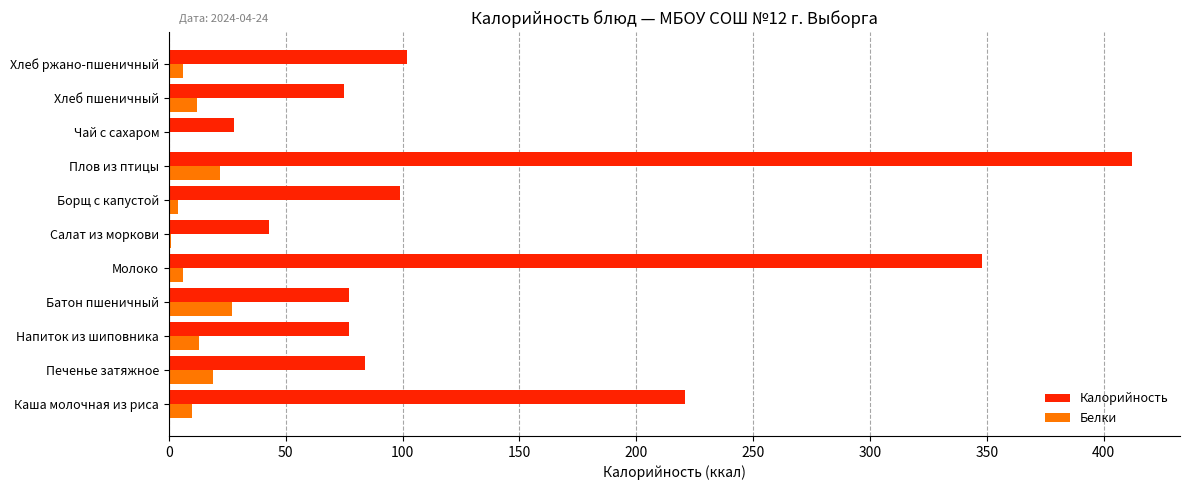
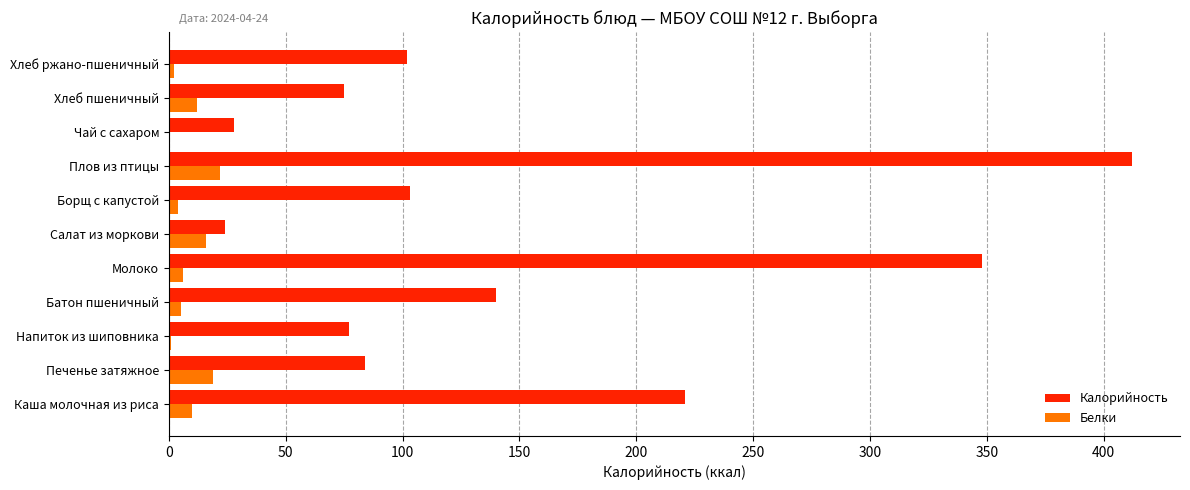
  {
    "Калорийность": {
      "Хлеб ржано-пшеничный": 102,
      "Хлеб пшеничный": 75,
      "Чай с сахаром": 28,
      "Плов из птицы": 412,
-     "Борщ с капустой": 99,
-     "Салат из моркови": 43,
+     "Борщ с капустой": 103,
+     "Салат из моркови": 24,
      "Молоко": 348,
-     "Батон пшеничный": 77,
+     "Батон пшеничный": 140,
      "Напиток из шиповника": 77,
      "Печенье затяжное": 84,
      "Каша молочная из риса": 221
    },
    "Белки": {
-     "Хлеб ржано-пшеничный": 6,
+     "Хлеб ржано-пшеничный": 2,
      "Хлеб пшеничный": 12,
      "Чай с сахаром": 0,
      "Плов из птицы": 22,
      "Борщ с капустой": 4,
-     "Салат из моркови": 1,
+     "Салат из моркови": 16,
      "Молоко": 6,
-     "Батон пшеничный": 27,
-     "Напиток из шиповника": 13,
+     "Батон пшеничный": 5,
+     "Напиток из шиповника": 1,
      "Печенье затяжное": 19,
      "Каша молочная из риса": 10
    }
  }
